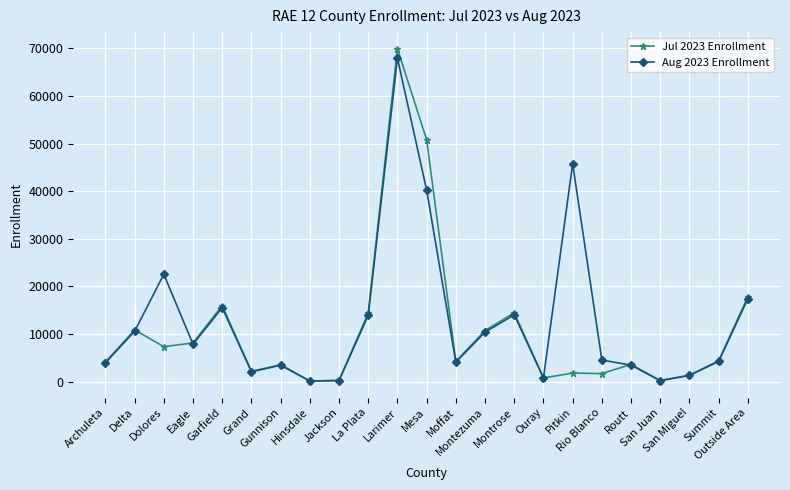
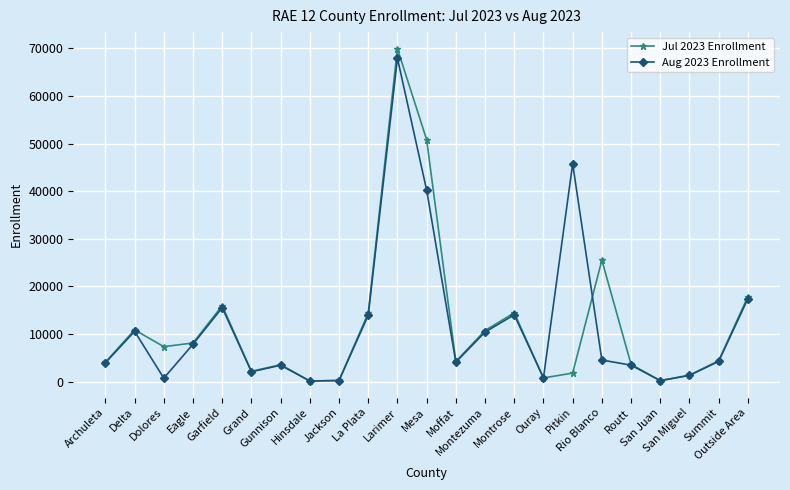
  {
    "Jul 2023 Enrollment": {
      "Dolores": 7000,
      "Larimer": 70000,
      "Mesa": 51000,
      "Pitkin": 2000,
-     "Rio Blanco": 2000
+     "Rio Blanco": 26000
    },
    "Aug 2023 Enrollment": {
-     "Dolores": 23000,
+     "Dolores": 1000,
      "Larimer": 68000,
      "Mesa": 40000,
      "Pitkin": 46000,
      "Rio Blanco": 5000
    }
  }
